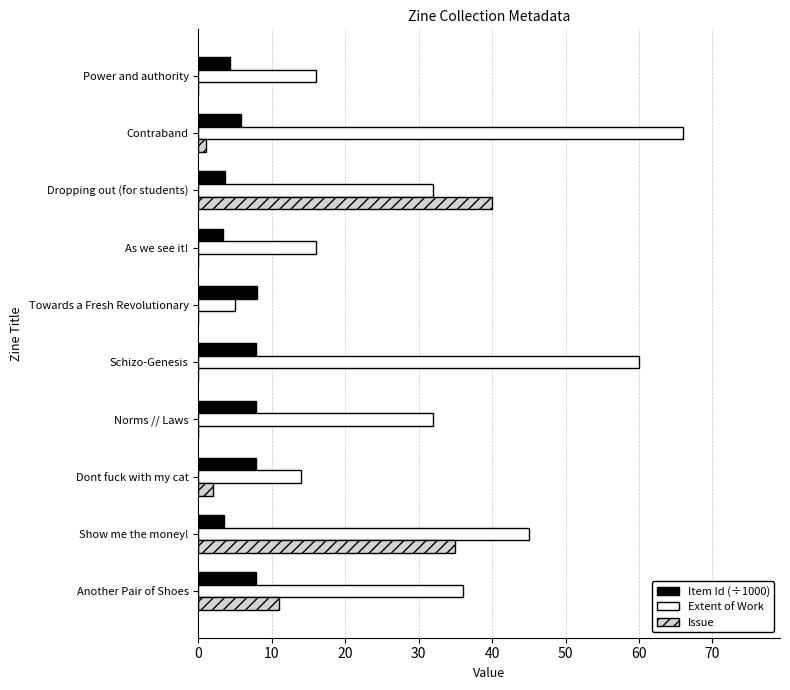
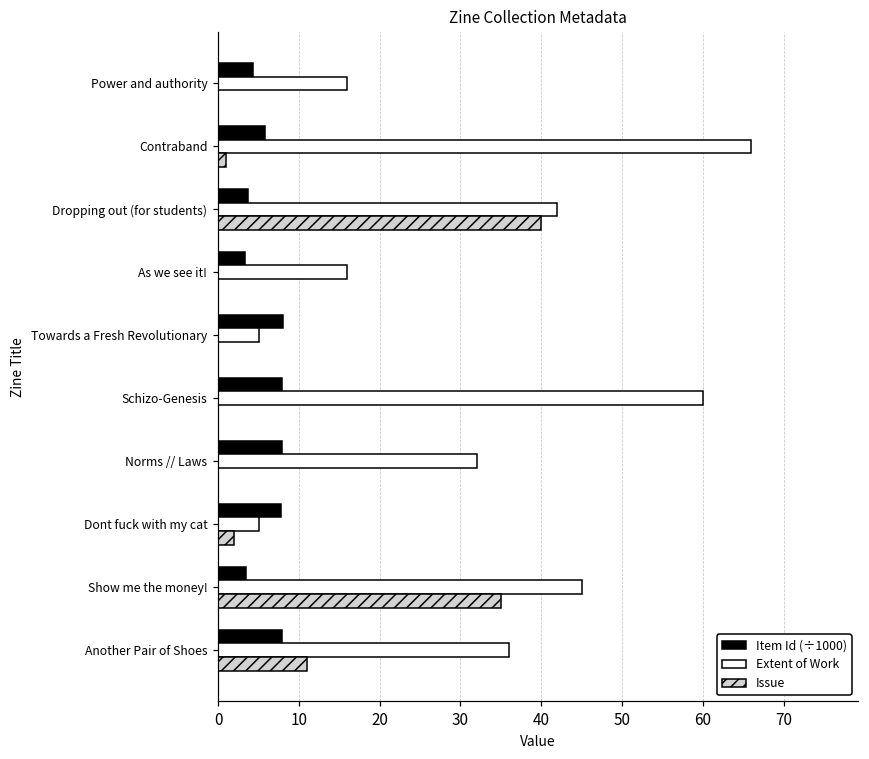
  {
    "Item Id (÷1000)": {
      "Power and authority": 4,
      "Contraband": 6,
      "Dropping out (for students)": 4,
      "As we see it!": 3,
      "Towards a Fresh Revolutionary": 8,
      "Schizo-Genesis": 8,
      "Norms // Laws": 8,
      "Dont fuck with my cat": 8,
      "Show me the money!": 4,
      "Another Pair of Shoes": 8
    },
    "Extent of Work": {
      "Power and authority": 16,
      "Contraband": 66,
-     "Dropping out (for students)": 32,
+     "Dropping out (for students)": 42,
      "As we see it!": 16,
      "Towards a Fresh Revolutionary": 5,
      "Schizo-Genesis": 60,
      "Norms // Laws": 32,
-     "Dont fuck with my cat": 14,
+     "Dont fuck with my cat": 5,
      "Show me the money!": 45,
      "Another Pair of Shoes": 36
    },
    "Issue": {
      "Power and authority": 0,
      "Contraband": 1,
      "Dropping out (for students)": 40,
      "As we see it!": 0,
      "Towards a Fresh Revolutionary": 0,
      "Schizo-Genesis": 0,
      "Norms // Laws": 0,
      "Dont fuck with my cat": 2,
      "Show me the money!": 35,
      "Another Pair of Shoes": 11
    }
  }
